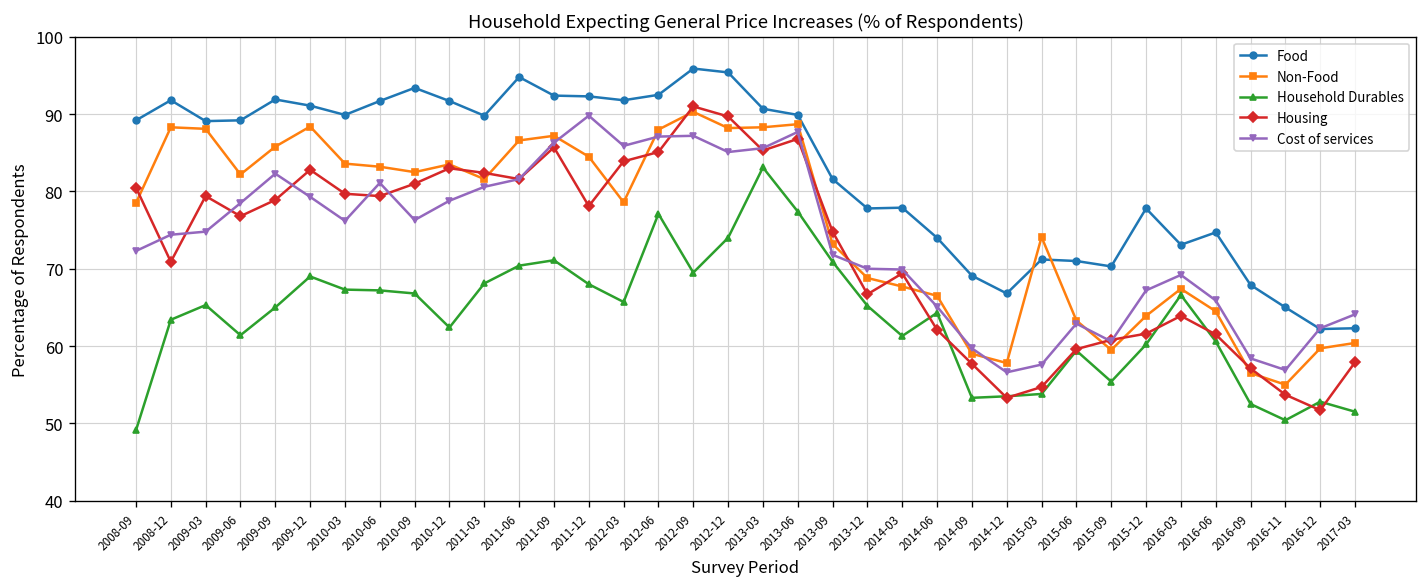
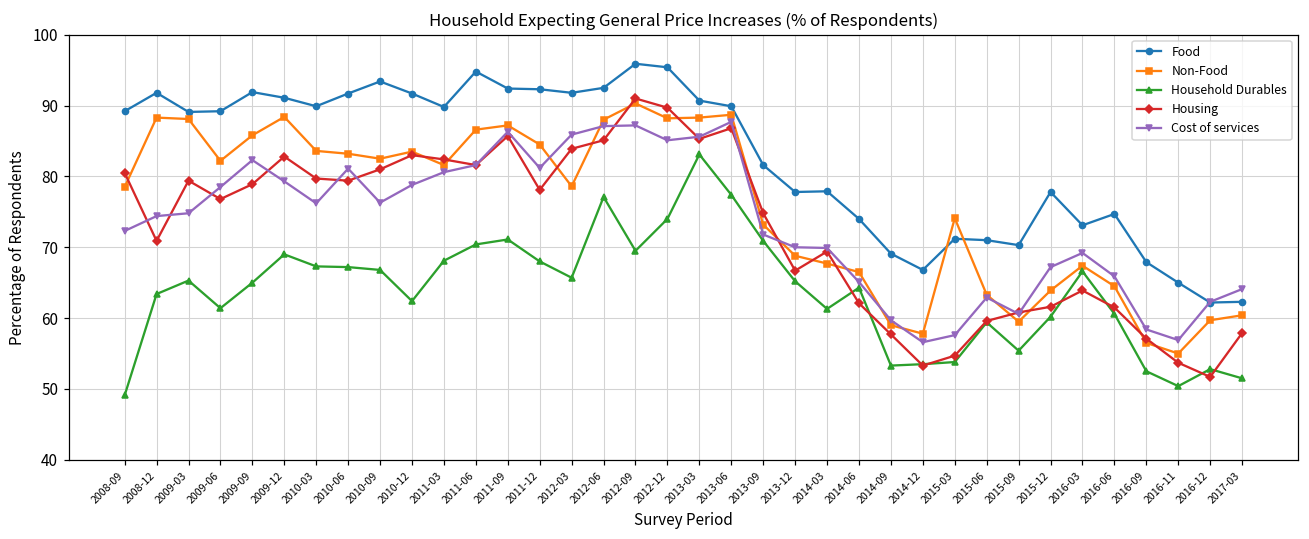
  {
    "Food": {
      "2008-09": 89,
      "2008-12": 92,
      "2009-03": 89,
      "2009-06": 89,
      "2009-09": 92,
      "2009-12": 91,
      "2010-03": 90,
      "2010-06": 92,
      "2010-09": 93,
      "2010-12": 92,
      "2011-03": 90,
      "2011-06": 95,
      "2011-09": 92,
      "2011-12": 92,
      "2012-03": 92,
      "2012-06": 93,
      "2012-09": 96,
      "2012-12": 95,
      "2013-03": 91,
      "2013-06": 90,
      "2013-09": 82,
      "2013-12": 78,
      "2014-03": 78,
      "2014-06": 74,
      "2014-09": 69,
      "2014-12": 67,
      "2015-03": 71,
      "2015-06": 71,
      "2015-09": 70,
      "2015-12": 78,
      "2016-03": 73,
      "2016-06": 75,
      "2016-09": 68,
      "2016-11": 65,
      "2017-03": 62
    },
    "Non-Food": {
      "2008-09": 79,
      "2008-12": 88,
      "2009-03": 88,
      "2009-06": 82,
      "2009-09": 86,
      "2009-12": 88,
      "2010-03": 84,
      "2010-06": 83,
      "2010-09": 83,
      "2010-12": 84,
      "2011-03": 82,
      "2011-06": 87,
      "2011-09": 87,
      "2011-12": 85,
      "2012-03": 79,
      "2012-06": 88,
      "2012-09": 90,
      "2012-12": 88,
      "2013-03": 88,
      "2013-06": 89,
      "2013-09": 73,
      "2013-12": 69,
      "2014-03": 68,
      "2014-06": 67,
      "2014-09": 59,
      "2014-12": 58,
      "2015-03": 74,
      "2015-06": 63,
      "2015-09": 60,
      "2015-12": 64,
      "2016-03": 67,
      "2016-06": 65,
      "2016-09": 57,
      "2016-11": 55,
      "2016-12": 60,
      "2017-03": 60
    },
    "Household Durables": {
      "2008-09": 49,
      "2008-12": 63,
      "2009-03": 65,
      "2009-06": 61,
      "2009-09": 65,
      "2009-12": 69,
      "2010-03": 67,
      "2010-06": 67,
      "2010-09": 67,
      "2010-12": 62,
      "2011-03": 68,
      "2011-06": 70,
      "2011-09": 71,
      "2011-12": 68,
      "2012-03": 66,
      "2012-06": 77,
      "2012-09": 70,
      "2012-12": 74,
      "2013-03": 83,
      "2013-06": 77,
      "2013-09": 71,
      "2013-12": 65,
      "2014-03": 61,
      "2014-06": 64,
      "2014-09": 53,
      "2015-03": 54,
      "2015-09": 55,
      "2015-12": 60,
      "2016-03": 67,
      "2016-06": 61,
      "2016-09": 53,
      "2016-11": 50,
      "2016-12": 53,
      "2017-03": 52
    },
    "Housing": {
      "2008-09": 81,
      "2008-12": 71,
      "2009-03": 79,
      "2009-06": 77,
      "2009-09": 79,
      "2009-12": 83,
      "2010-03": 80,
      "2010-06": 79,
      "2010-09": 81,
      "2010-12": 83,
      "2011-03": 82,
      "2011-09": 86,
      "2011-12": 78,
      "2012-03": 84,
      "2012-06": 85,
      "2012-09": 91,
      "2012-12": 90,
      "2013-06": 87,
      "2013-09": 75,
      "2013-12": 67,
      "2014-03": 69,
      "2014-06": 62,
      "2014-09": 58,
      "2015-03": 55,
      "2015-12": 62,
      "2016-03": 64,
      "2016-06": 62,
      "2016-09": 57,
      "2016-11": 54,
      "2016-12": 52,
      "2017-03": 58
    },
    "Cost of services": {
      "2008-09": 72,
      "2008-12": 74,
      "2009-03": 75,
      "2009-06": 79,
      "2009-09": 82,
      "2009-12": 79,
      "2010-03": 76,
      "2010-06": 81,
      "2010-09": 76,
      "2010-12": 79,
      "2011-03": 81,
      "2011-09": 86,
-     "2011-12": 90,
+     "2011-12": 81,
      "2012-03": 86,
      "2012-06": 87,
      "2012-09": 87,
      "2012-12": 85,
      "2013-06": 88,
      "2013-09": 72,
      "2013-12": 70,
      "2014-03": 70,
      "2014-06": 65,
      "2014-09": 60,
      "2014-12": 57,
      "2015-03": 58,
      "2015-06": 63,
      "2015-12": 67,
      "2016-03": 69,
      "2016-06": 66,
      "2016-09": 58,
      "2016-11": 57,
      "2017-03": 64
    }
  }
